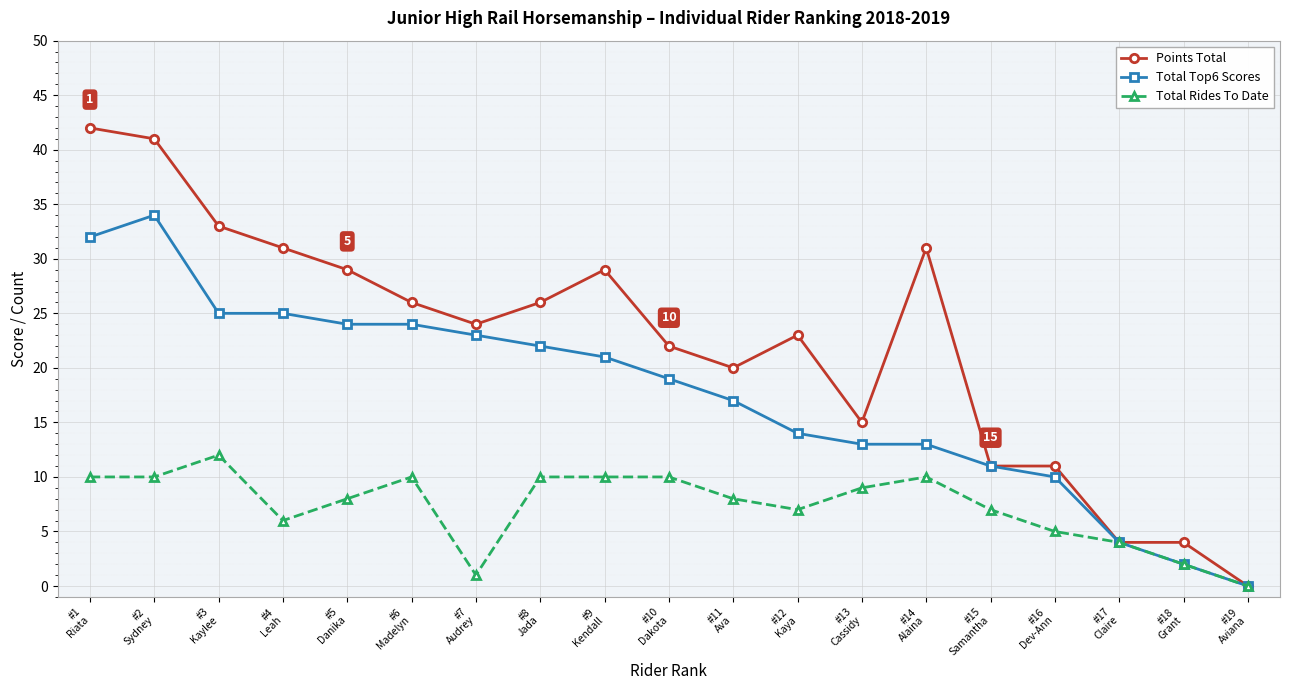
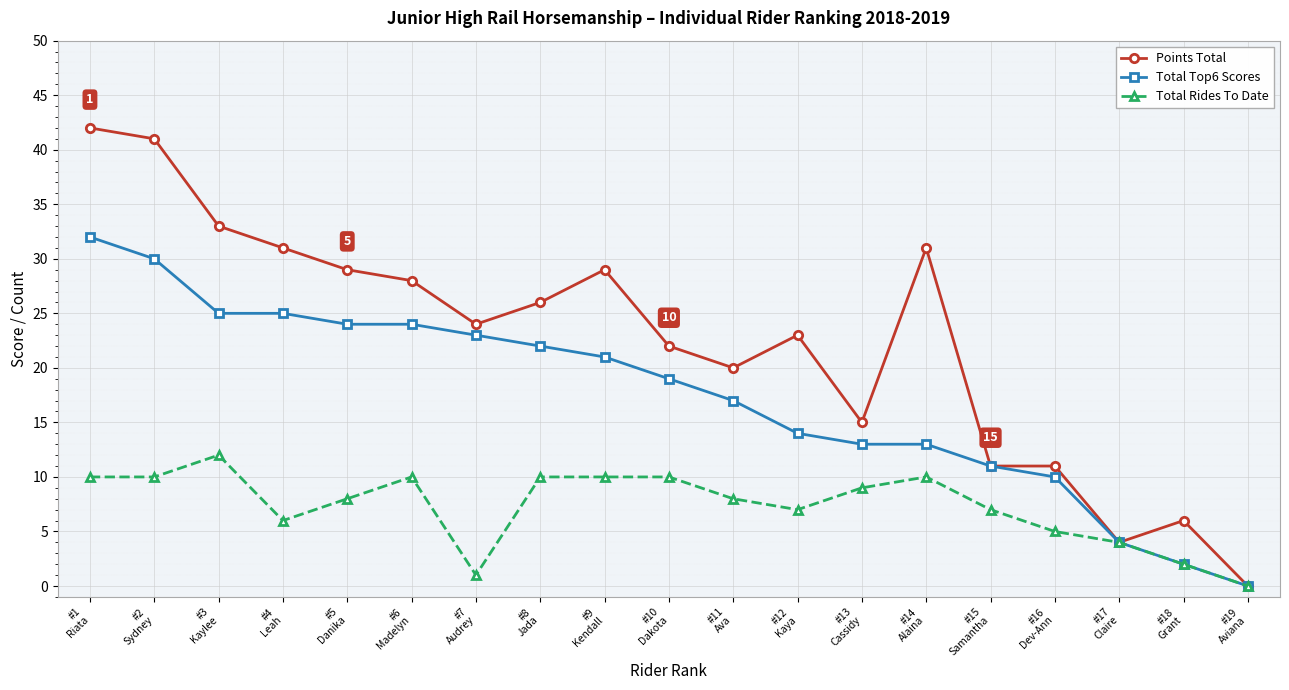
  {
    "Points Total": {
      "#2 Sydney": 41,
      "#3 Kaylee": 33,
      "#4 Leah": 31,
-     "#6 Madelyn": 26,
+     "#6 Madelyn": 28,
      "#7 Audrey": 24,
      "#8 Jada": 26,
      "#9 Kendall": 29,
      "#11 Ava": 20,
      "#12 Kaya": 23,
      "#13 Cassidy": 15,
      "#14 Alaina": 31,
      "#16 Dev-Ann": 11,
-     "#18 Grant": 4
+     "#18 Grant": 6
    },
    "Total Top6 Scores": {
      "#1 Riata": 32,
-     "#2 Sydney": 34,
+     "#2 Sydney": 30,
      "#3 Kaylee": 25,
      "#4 Leah": 25,
      "#5 Danika": 24,
      "#6 Madelyn": 24,
      "#7 Audrey": 23,
      "#8 Jada": 22,
      "#9 Kendall": 21,
      "#10 Dakota": 19,
      "#11 Ava": 17,
      "#12 Kaya": 14,
      "#13 Cassidy": 13,
      "#14 Alaina": 13,
      "#16 Dev-Ann": 10
    },
    "Total Rides To Date": {
      "#1 Riata": 10,
      "#2 Sydney": 10,
      "#3 Kaylee": 12,
      "#4 Leah": 6,
      "#5 Danika": 8,
      "#6 Madelyn": 10,
      "#7 Audrey": 1,
      "#8 Jada": 10,
      "#9 Kendall": 10,
      "#10 Dakota": 10,
      "#11 Ava": 8,
      "#12 Kaya": 7,
      "#13 Cassidy": 9,
      "#14 Alaina": 10,
      "#15 Samantha": 7,
      "#16 Dev-Ann": 5
    }
  }
